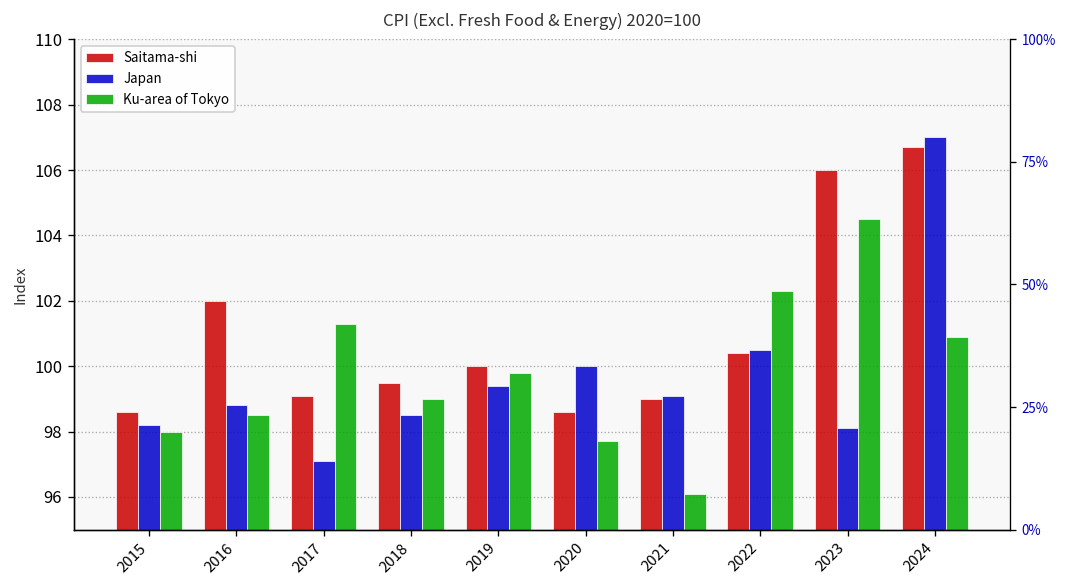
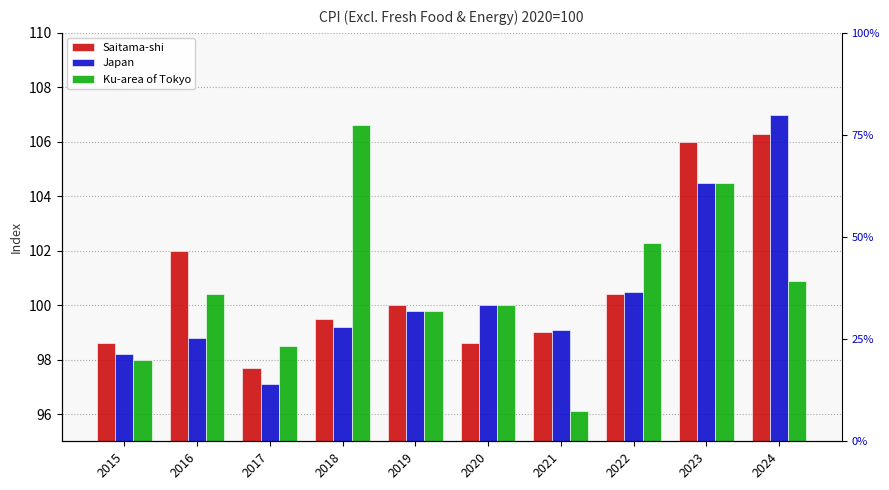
  {
    "Saitama-shi": {
      "2015": 98.6,
      "2016": 102.0,
-     "2017": 99.1,
+     "2017": 97.7,
      "2018": 99.5,
      "2019": 100.0,
      "2020": 98.6,
      "2021": 99.0,
      "2022": 100.4,
      "2023": 106.0,
-     "2024": 106.7
+     "2024": 106.3
    },
    "Japan": {
      "2015": 98.2,
      "2016": 98.8,
      "2017": 97.1,
-     "2018": 98.5,
-     "2019": 99.4,
+     "2018": 99.2,
+     "2019": 99.8,
      "2020": 100.0,
      "2021": 99.1,
      "2022": 100.5,
-     "2023": 98.1,
+     "2023": 104.5,
      "2024": 107.0
    },
    "Ku-area of Tokyo": {
      "2015": 98.0,
-     "2016": 98.5,
-     "2017": 101.3,
-     "2018": 99.0,
+     "2016": 100.4,
+     "2017": 98.5,
+     "2018": 106.6,
      "2019": 99.8,
-     "2020": 97.7,
+     "2020": 100.0,
      "2021": 96.1,
      "2022": 102.3,
      "2023": 104.5,
      "2024": 100.9
    }
  }
